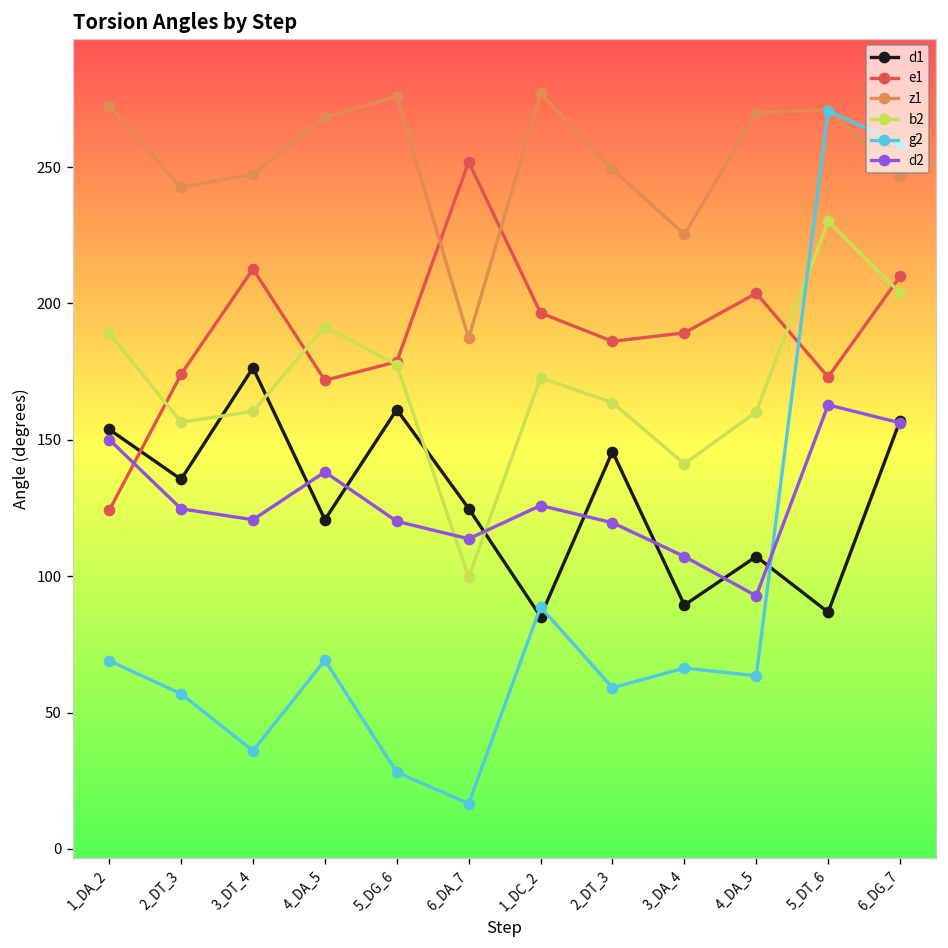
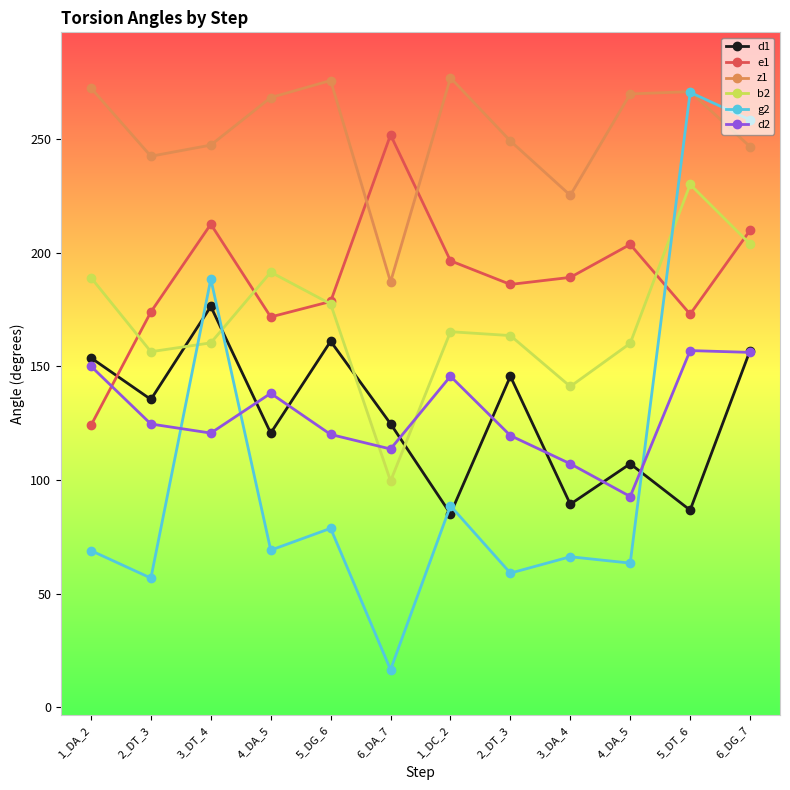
  {
    "d1": {
      "1_DA_2": 154,
      "3_DT_4": 176,
      "5_DG_6": 161,
      "6_DA_7": 125,
      "1_DC_2": 85,
      "3_DA_4": 89,
      "5_DT_6": 87
    },
    "b2": {
      "1_DA_2": 189,
      "3_DT_4": 160,
      "6_DA_7": 100,
-     "1_DC_2": 173,
+     "1_DC_2": 165,
      "3_DA_4": 141,
      "5_DT_6": 230,
      "6_DG_7": 204
    },
    "g2": {
      "1_DA_2": 69,
-     "3_DT_4": 36,
-     "5_DG_6": 28,
+     "3_DT_4": 189,
+     "5_DG_6": 79,
      "6_DA_7": 17,
      "1_DC_2": 89,
      "3_DA_4": 66
    },
    "d2": {
      "1_DA_2": 150,
      "3_DT_4": 121,
      "5_DG_6": 120,
      "6_DA_7": 114,
-     "1_DC_2": 126,
+     "1_DC_2": 146,
      "3_DA_4": 107,
-     "5_DT_6": 163
+     "5_DT_6": 157
    }
  }
